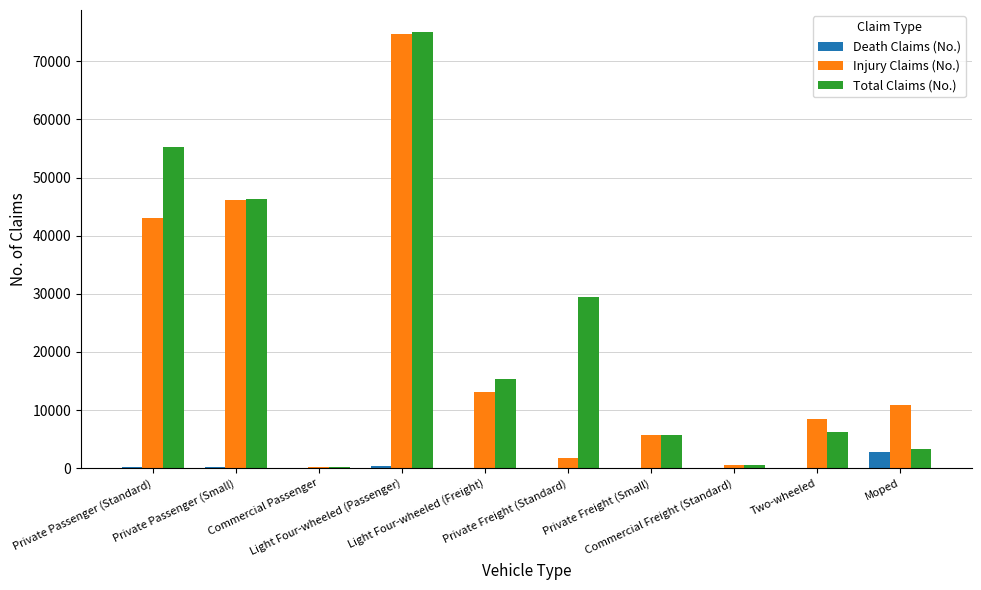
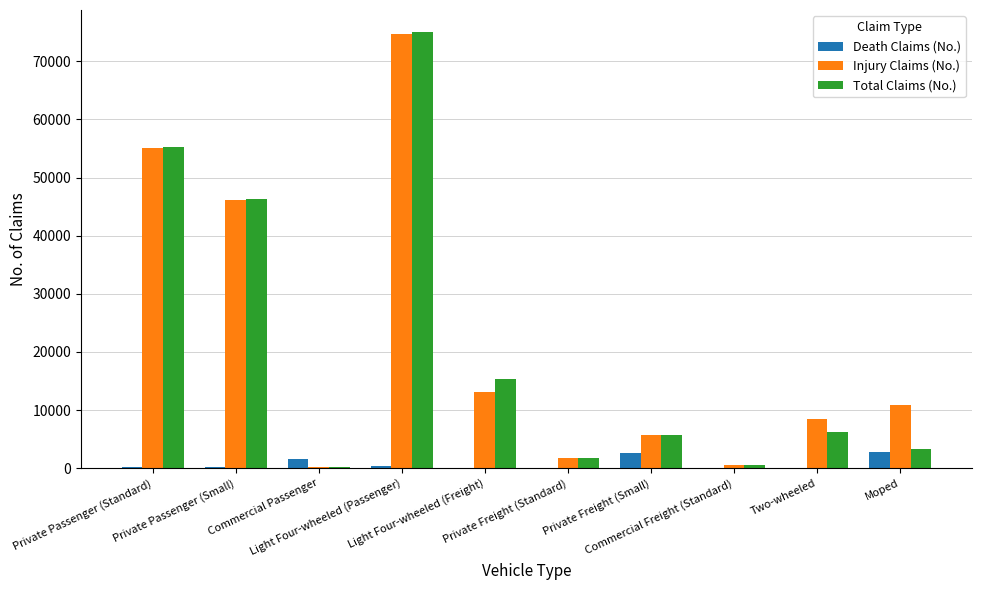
  {
    "Death Claims (No.)": {
-     "Commercial Passenger": 0,
-     "Private Freight (Small)": 0,
+     "Commercial Passenger": 2000,
+     "Private Freight (Small)": 3000,
      "Moped": 3000
    },
    "Injury Claims (No.)": {
-     "Private Passenger (Standard)": 43000,
+     "Private Passenger (Standard)": 55000,
      "Private Passenger (Small)": 46000,
      "Light Four-wheeled (Passenger)": 75000,
      "Light Four-wheeled (Freight)": 13000,
      "Private Freight (Standard)": 2000,
      "Private Freight (Small)": 6000,
      "Commercial Freight (Standard)": 1000,
      "Two-wheeled": 8000,
      "Moped": 11000
    },
    "Total Claims (No.)": {
      "Private Passenger (Standard)": 55000,
      "Private Passenger (Small)": 46000,
      "Light Four-wheeled (Passenger)": 75000,
      "Light Four-wheeled (Freight)": 15000,
-     "Private Freight (Standard)": 29000,
+     "Private Freight (Standard)": 2000,
      "Private Freight (Small)": 6000,
      "Commercial Freight (Standard)": 1000,
      "Two-wheeled": 6000,
      "Moped": 3000
    }
  }
